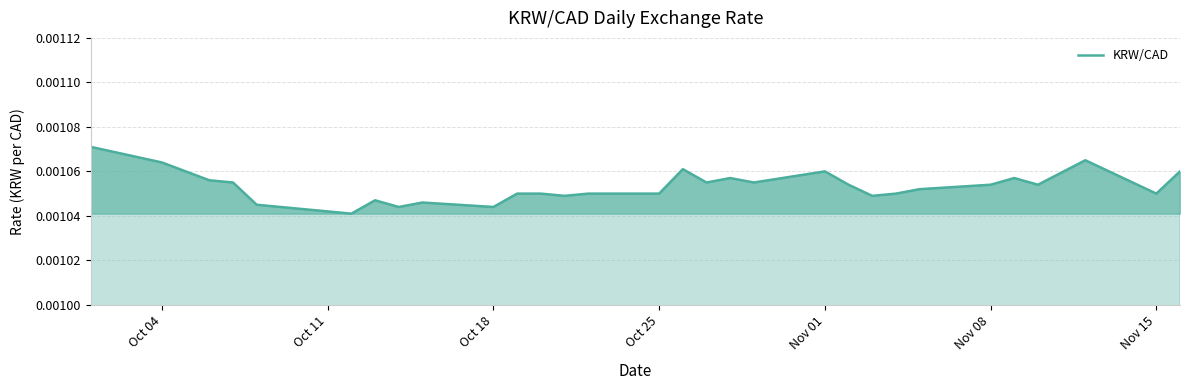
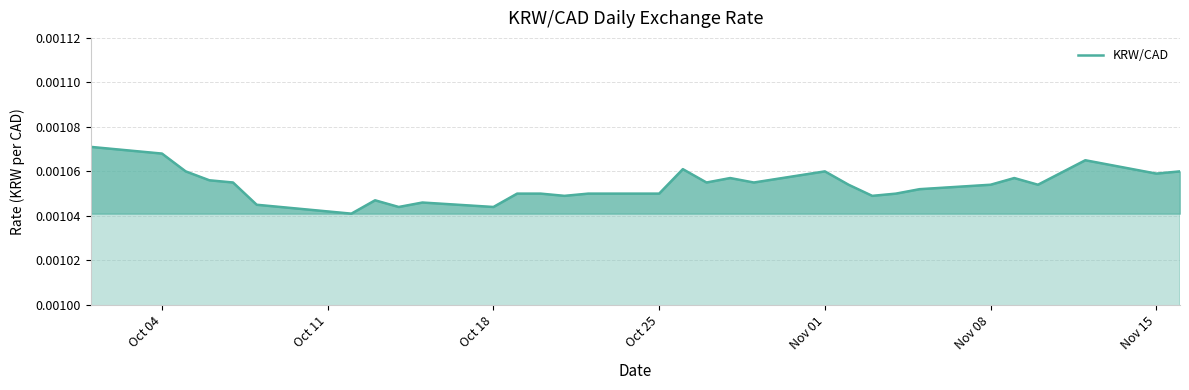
  {
-   "Oct 04": 0.001064,
+   "Oct 04": 0.001068,
    "Oct 18": 0.001044,
    "Oct 25": 0.001050,
    "Nov 01": 0.001060,
    "Nov 08": 0.001054,
-   "Nov 15": 0.001050
+   "Nov 15": 0.001059
  }
